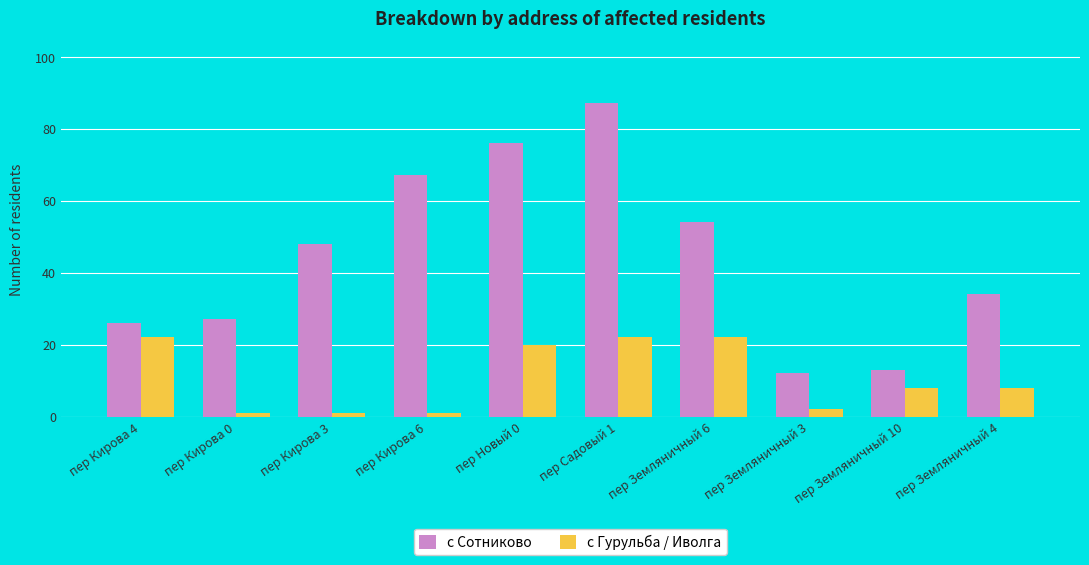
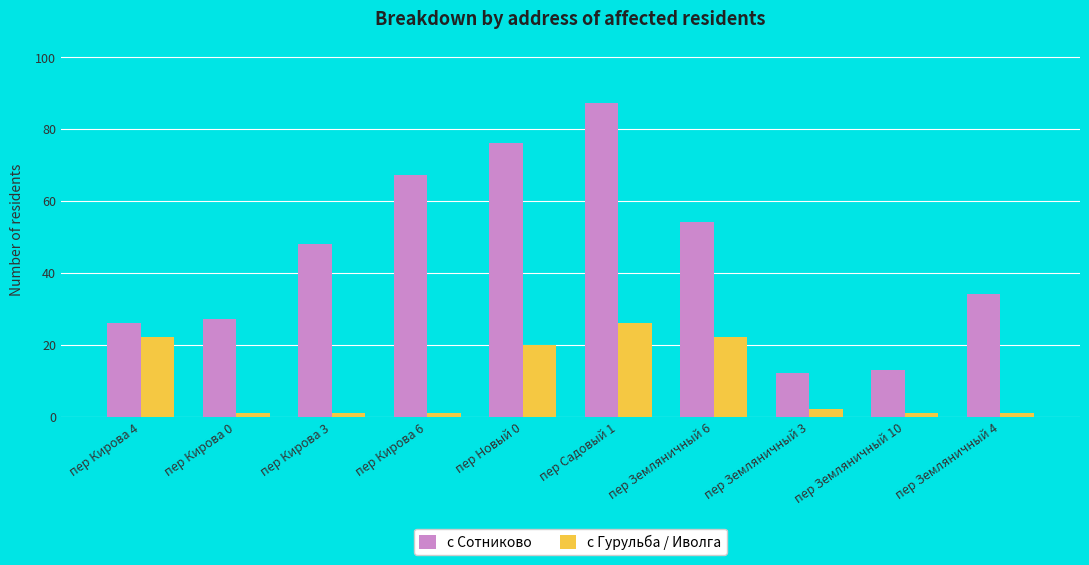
  {
    "с Сотниково": {
      "пер Кирова 4": 26,
      "пер Кирова 0": 27,
      "пер Кирова 3": 48,
      "пер Кирова 6": 67,
      "пер Новый 0": 76,
      "пер Садовый 1": 87,
      "пер Земляничный 6": 54,
      "пер Земляничный 3": 12,
      "пер Земляничный 10": 13,
      "пер Земляничный 4": 34
    },
    "с Гурульба / Иволга": {
      "пер Кирова 4": 22,
      "пер Кирова 0": 1,
      "пер Кирова 3": 1,
      "пер Кирова 6": 1,
      "пер Новый 0": 20,
-     "пер Садовый 1": 22,
+     "пер Садовый 1": 26,
      "пер Земляничный 6": 22,
      "пер Земляничный 3": 2,
-     "пер Земляничный 10": 8,
-     "пер Земляничный 4": 8
+     "пер Земляничный 10": 1,
+     "пер Земляничный 4": 1
    }
  }
